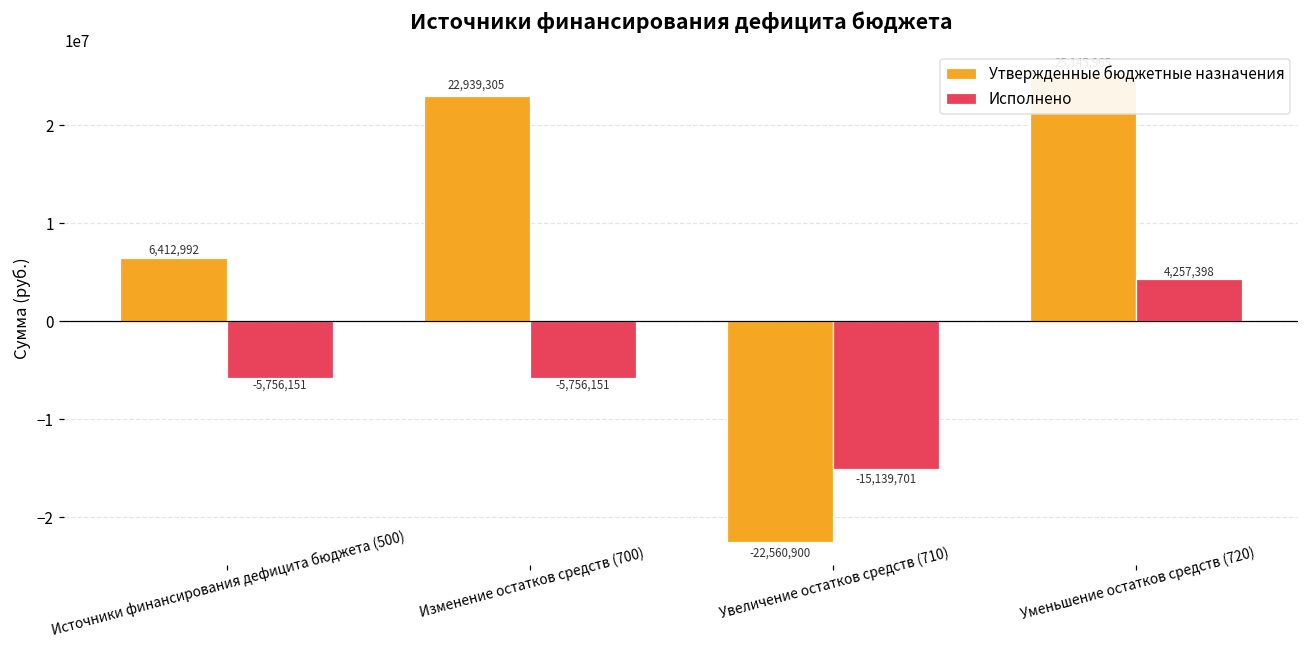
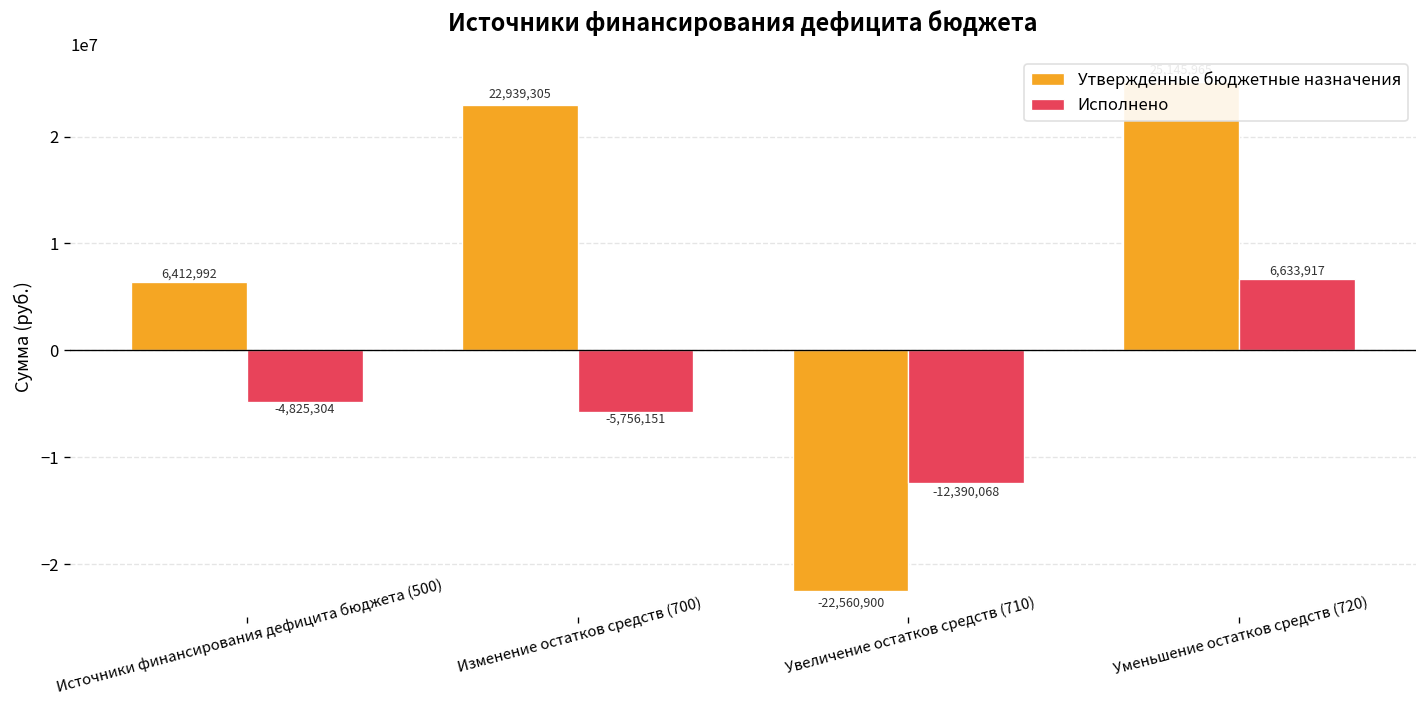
  {
    "Утвержденные бюджетные назначения": {
      "Источники финансирования дефицита бюджета (500)": "6,412,992",
      "Изменение остатков средств (700)": "22,939,305",
      "Увеличение остатков средств (710)": "-22,560,900"
    },
    "Исполнено": {
-     "Источники финансирования дефицита бюджета (500)": "-5,756,151",
+     "Источники финансирования дефицита бюджета (500)": "-4,825,304",
      "Изменение остатков средств (700)": "-5,756,151",
-     "Увеличение остатков средств (710)": "-15,139,701",
-     "Уменьшение остатков средств (720)": "4,257,398"
+     "Увеличение остатков средств (710)": "-12,390,068",
+     "Уменьшение остатков средств (720)": "6,633,917"
    }
  }
